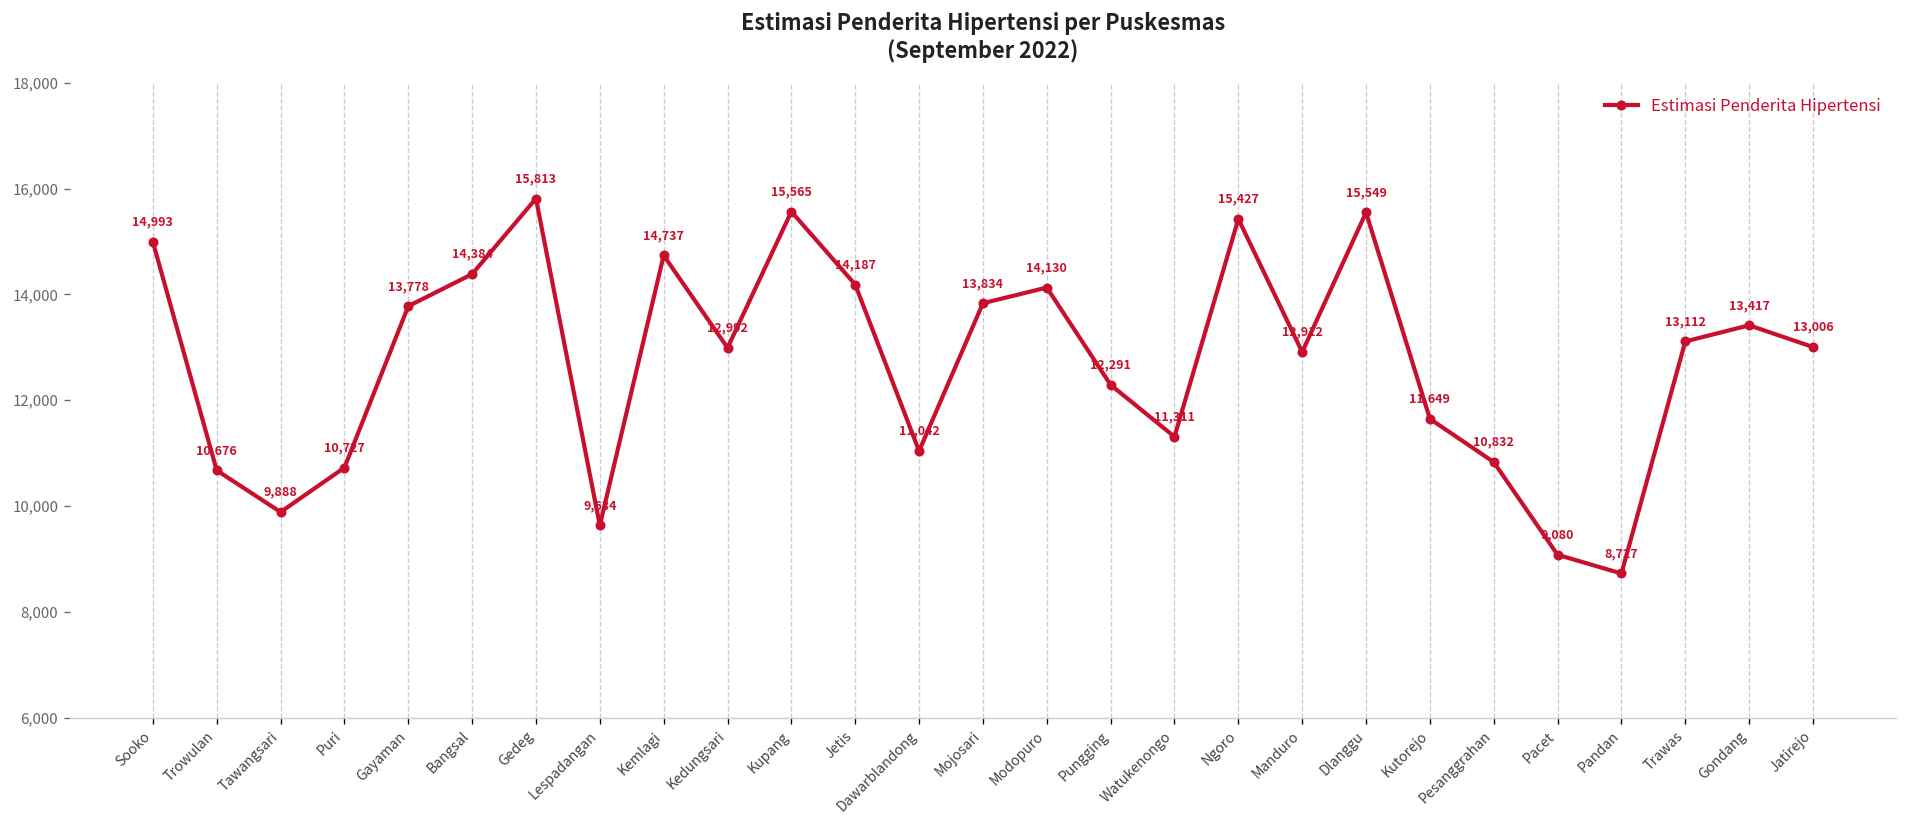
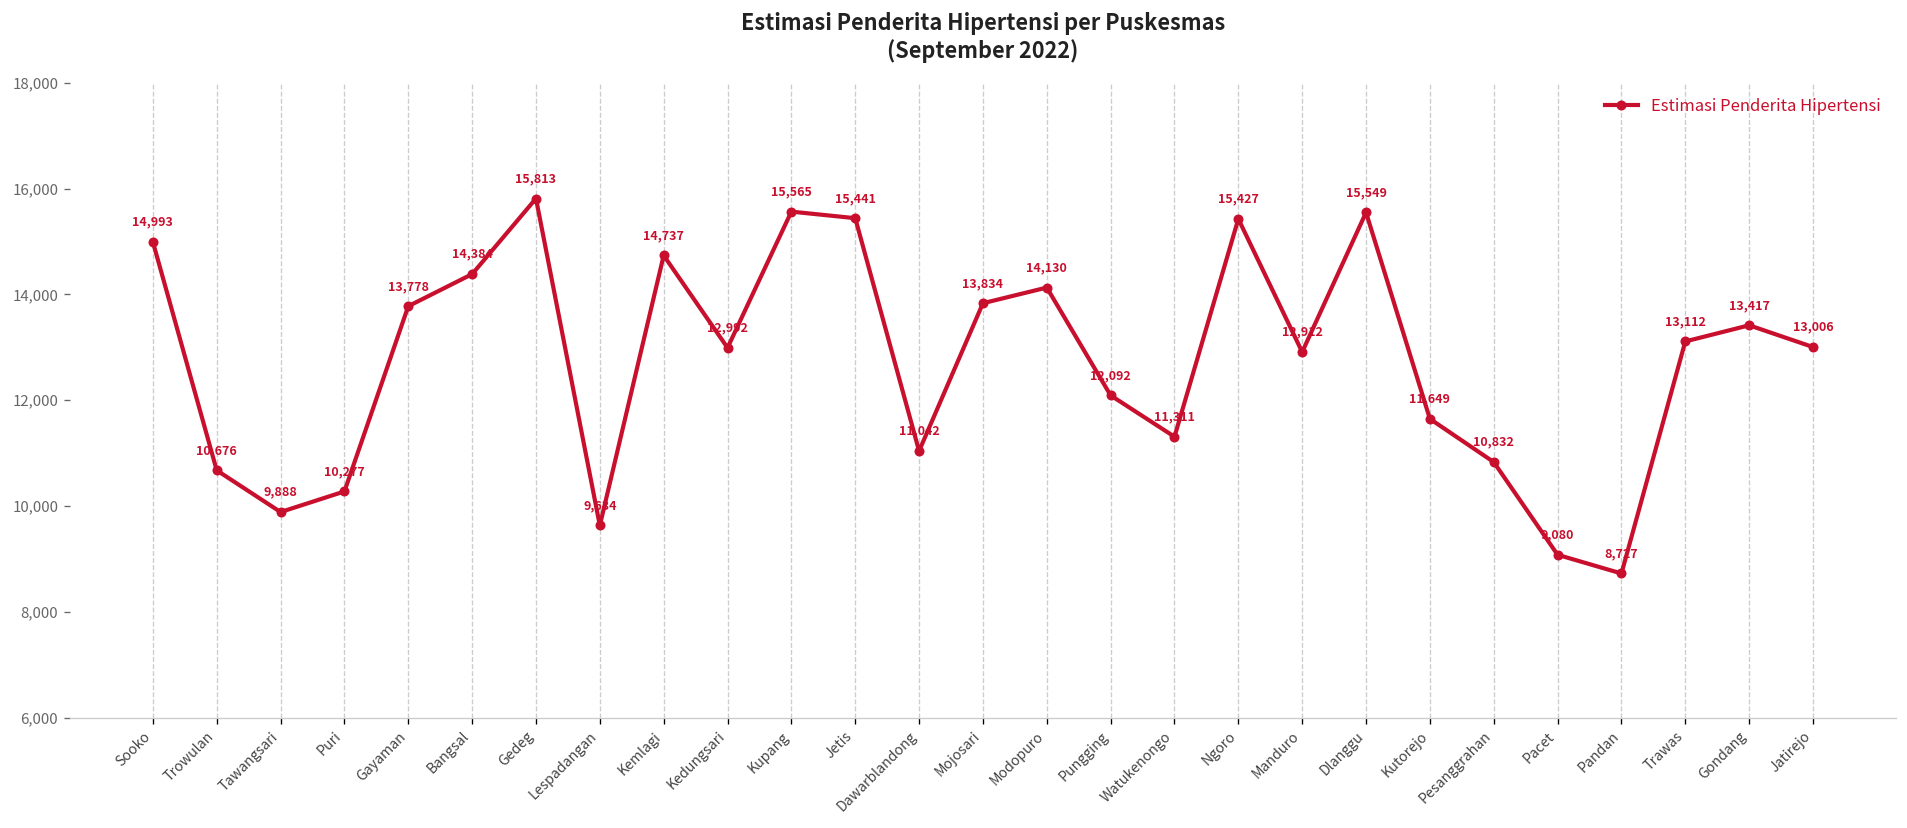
  {
    "Sooko": "14,993",
    "Trowulan": "10,676",
    "Tawangsari": "9,888",
-   "Puri": "10,727",
+   "Puri": "10,277",
    "Gayaman": "13,778",
    "Bangsal": "14,384",
    "Gedeg": "15,813",
    "Lespadangan": "9,634",
    "Kemlagi": "14,737",
    "Kedungsari": "12,992",
    "Kupang": "15,565",
-   "Jetis": "14,187",
+   "Jetis": "15,441",
    "Dawarblandong": "11,042",
    "Mojosari": "13,834",
    "Modopuro": "14,130",
-   "Pungging": "12,291",
+   "Pungging": "12,092",
    "Watukenongo": "11,311",
    "Ngoro": "15,427",
    "Manduro": "12,912",
    "Dlanggu": "15,549",
    "Kutorejo": "11,649",
    "Pesanggrahan": "10,832",
    "Pacet": "9,080",
    "Pandan": "8,727",
    "Trawas": "13,112",
    "Gondang": "13,417",
    "Jatirejo": "13,006"
  }
